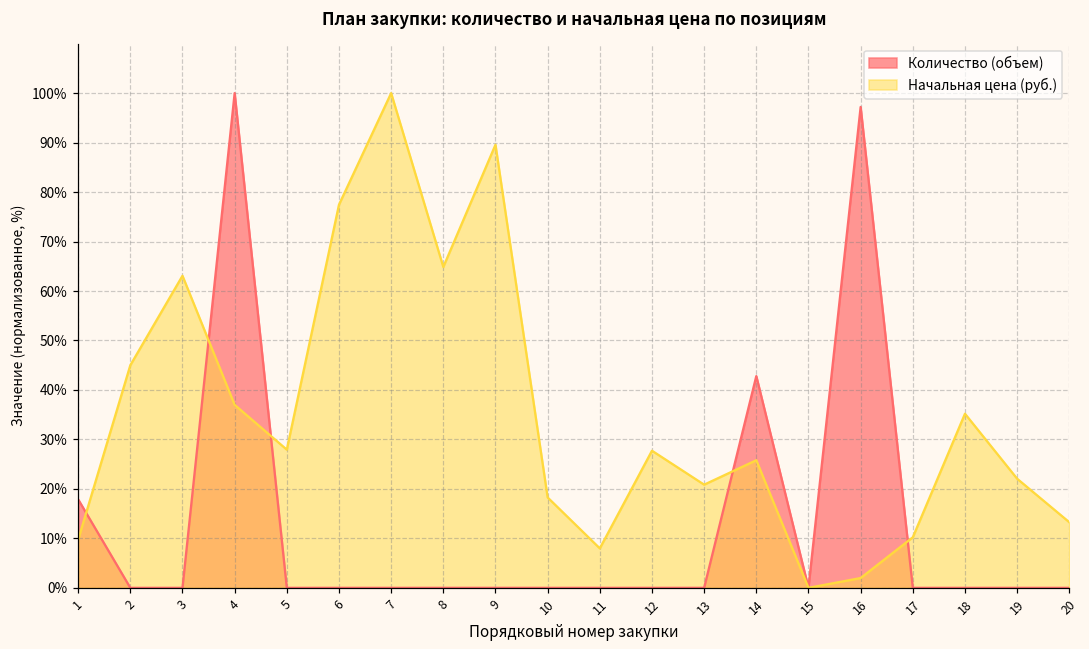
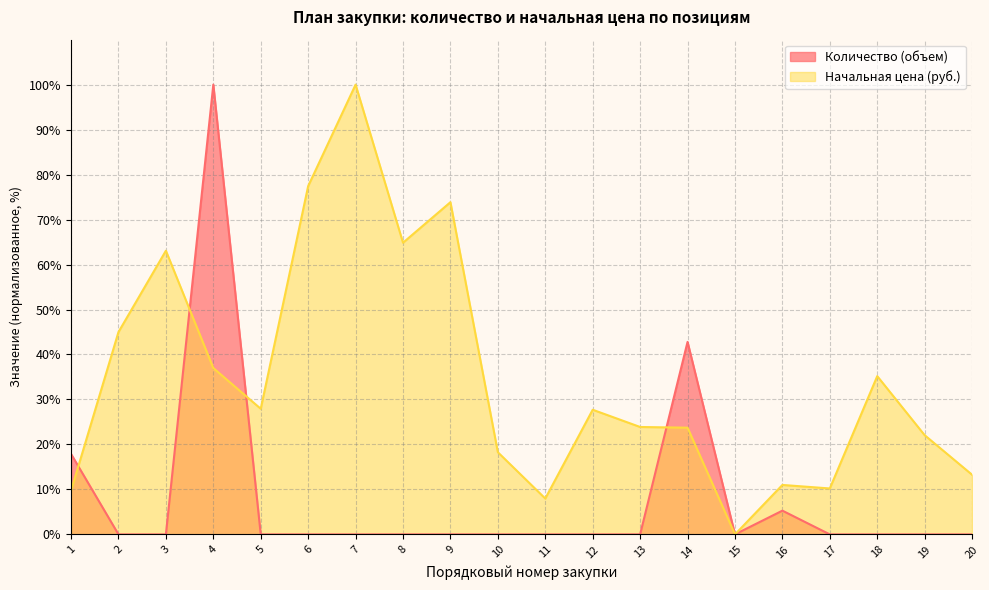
  {
    "Количество (объем)": {
      "1": "18%",
      "2": "0%",
      "3": "0%",
      "4": "100%",
      "5": "0%",
      "6": "0%",
      "7": "0%",
      "8": "0%",
      "9": "0%",
      "10": "0%",
      "11": "0%",
      "12": "0%",
      "13": "0%",
      "14": "43%",
-     "16": "97%",
+     "16": "5%",
      "17": "0%",
      "18": "0%",
      "19": "0%",
      "20": "0%"
    },
    "Начальная цена (руб.)": {
      "1": "10%",
      "2": "45%",
      "3": "63%",
      "4": "37%",
      "5": "28%",
      "6": "77%",
      "7": "100%",
      "8": "65%",
-     "9": "90%",
+     "9": "74%",
      "10": "18%",
      "11": "8%",
      "12": "28%",
-     "13": "21%",
-     "14": "26%",
-     "16": "2%",
+     "13": "24%",
+     "14": "24%",
+     "16": "11%",
      "17": "10%",
      "18": "35%",
      "19": "22%",
      "20": "13%"
    }
  }
